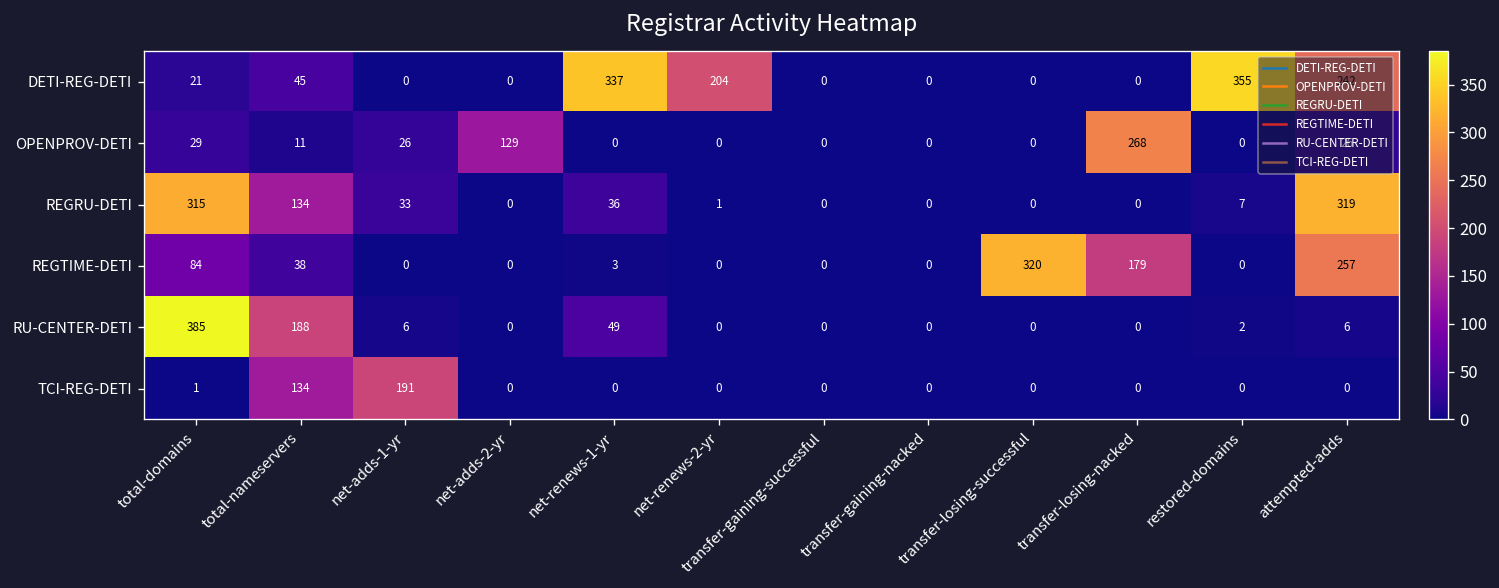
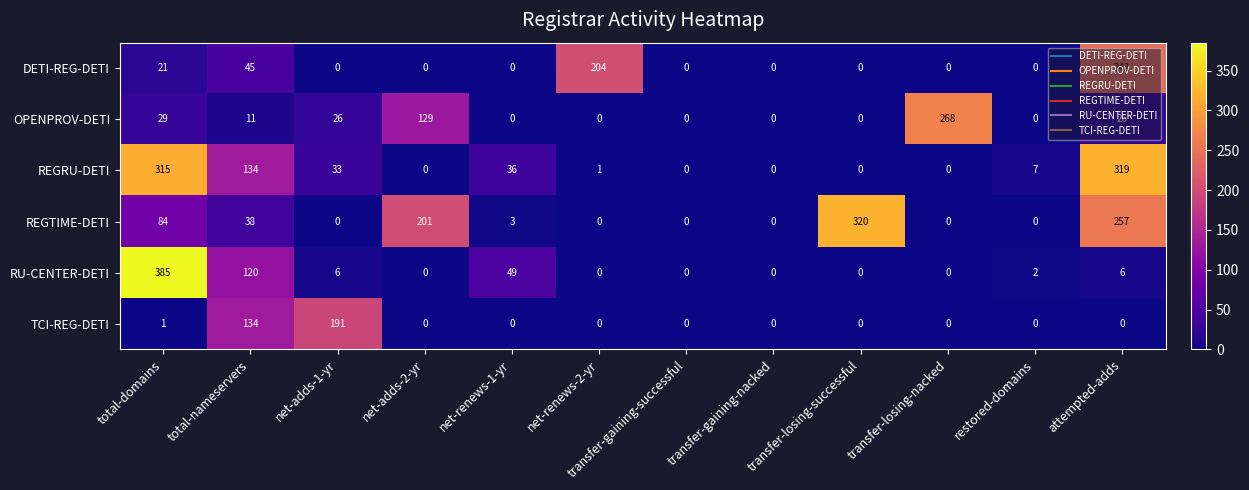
  {
    "DETI-REG-DETI": {
      "total-domains": 21,
      "total-nameservers": 45,
      "net-adds-1-yr": 0,
      "net-adds-2-yr": 0,
-     "net-renews-1-yr": 337,
+     "net-renews-1-yr": 0,
      "net-renews-2-yr": 204,
      "transfer-gaining-successful": 0,
      "transfer-gaining-nacked": 0,
      "transfer-losing-successful": 0,
      "transfer-losing-nacked": 0,
-     "restored-domains": 355
+     "restored-domains": 0
    },
    "OPENPROV-DETI": {
      "total-domains": 29,
      "total-nameservers": 11,
      "net-adds-1-yr": 26,
      "net-adds-2-yr": 129,
      "net-renews-1-yr": 0,
      "net-renews-2-yr": 0,
      "transfer-gaining-successful": 0,
      "transfer-gaining-nacked": 0,
      "transfer-losing-successful": 0,
      "transfer-losing-nacked": 268,
      "restored-domains": 0
    },
    "REGRU-DETI": {
      "total-domains": 315,
      "total-nameservers": 134,
      "net-adds-1-yr": 33,
      "net-adds-2-yr": 0,
      "net-renews-1-yr": 36,
      "net-renews-2-yr": 1,
      "transfer-gaining-successful": 0,
      "transfer-gaining-nacked": 0,
      "transfer-losing-successful": 0,
      "transfer-losing-nacked": 0,
      "restored-domains": 7,
      "attempted-adds": 319
    },
    "REGTIME-DETI": {
      "total-domains": 84,
      "total-nameservers": 38,
      "net-adds-1-yr": 0,
-     "net-adds-2-yr": 0,
+     "net-adds-2-yr": 201,
      "net-renews-1-yr": 3,
      "net-renews-2-yr": 0,
      "transfer-gaining-successful": 0,
      "transfer-gaining-nacked": 0,
      "transfer-losing-successful": 320,
-     "transfer-losing-nacked": 179,
+     "transfer-losing-nacked": 0,
      "restored-domains": 0,
      "attempted-adds": 257
    },
    "RU-CENTER-DETI": {
      "total-domains": 385,
-     "total-nameservers": 188,
+     "total-nameservers": 120,
      "net-adds-1-yr": 6,
      "net-adds-2-yr": 0,
      "net-renews-1-yr": 49,
      "net-renews-2-yr": 0,
      "transfer-gaining-successful": 0,
      "transfer-gaining-nacked": 0,
      "transfer-losing-successful": 0,
      "transfer-losing-nacked": 0,
      "restored-domains": 2,
      "attempted-adds": 6
    },
    "TCI-REG-DETI": {
      "total-domains": 1,
      "total-nameservers": 134,
      "net-adds-1-yr": 191,
      "net-adds-2-yr": 0,
      "net-renews-1-yr": 0,
      "net-renews-2-yr": 0,
      "transfer-gaining-successful": 0,
      "transfer-gaining-nacked": 0,
      "transfer-losing-successful": 0,
      "transfer-losing-nacked": 0,
      "restored-domains": 0,
      "attempted-adds": 0
    }
  }
